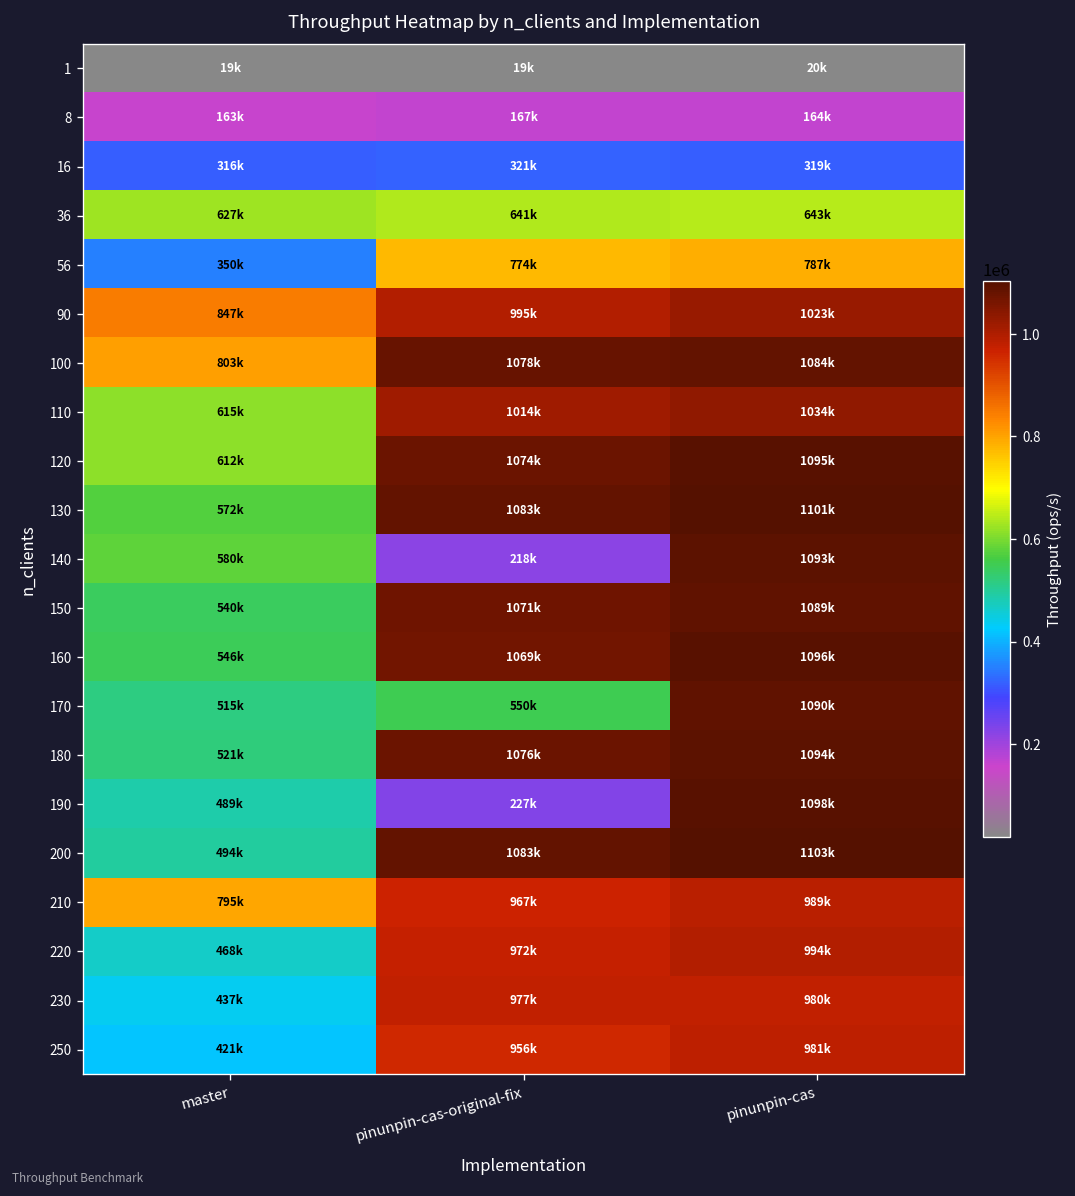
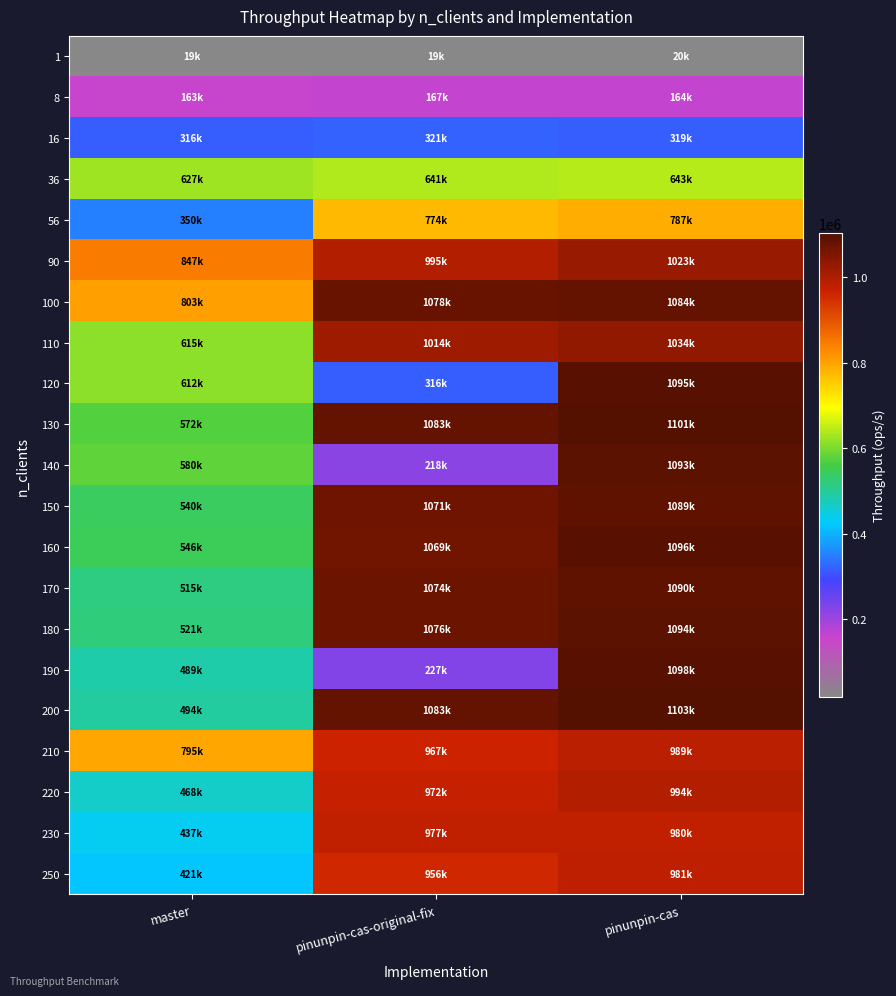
  {
    "1": {
      "master": "19k",
      "pinunpin-cas-original-fix": "19k",
      "pinunpin-cas": "20k"
    },
    "8": {
      "master": "163k",
      "pinunpin-cas-original-fix": "167k",
      "pinunpin-cas": "164k"
    },
    "16": {
      "master": "316k",
      "pinunpin-cas-original-fix": "321k",
      "pinunpin-cas": "319k"
    },
    "36": {
      "master": "627k",
      "pinunpin-cas-original-fix": "641k",
      "pinunpin-cas": "643k"
    },
    "56": {
      "master": "350k",
      "pinunpin-cas-original-fix": "774k",
      "pinunpin-cas": "787k"
    },
    "90": {
      "master": "847k",
      "pinunpin-cas-original-fix": "995k",
      "pinunpin-cas": "1023k"
    },
    "100": {
      "master": "803k",
      "pinunpin-cas-original-fix": "1078k",
      "pinunpin-cas": "1084k"
    },
    "110": {
      "master": "615k",
      "pinunpin-cas-original-fix": "1014k",
      "pinunpin-cas": "1034k"
    },
    "120": {
      "master": "612k",
-     "pinunpin-cas-original-fix": "1074k",
+     "pinunpin-cas-original-fix": "316k",
      "pinunpin-cas": "1095k"
    },
    "130": {
      "master": "572k",
      "pinunpin-cas-original-fix": "1083k",
      "pinunpin-cas": "1101k"
    },
    "140": {
      "master": "580k",
      "pinunpin-cas-original-fix": "218k",
      "pinunpin-cas": "1093k"
    },
    "150": {
      "master": "540k",
      "pinunpin-cas-original-fix": "1071k",
      "pinunpin-cas": "1089k"
    },
    "160": {
      "master": "546k",
      "pinunpin-cas-original-fix": "1069k",
      "pinunpin-cas": "1096k"
    },
    "170": {
      "master": "515k",
-     "pinunpin-cas-original-fix": "550k",
+     "pinunpin-cas-original-fix": "1074k",
      "pinunpin-cas": "1090k"
    },
    "180": {
      "master": "521k",
      "pinunpin-cas-original-fix": "1076k",
      "pinunpin-cas": "1094k"
    },
    "190": {
      "master": "489k",
      "pinunpin-cas-original-fix": "227k",
      "pinunpin-cas": "1098k"
    },
    "200": {
      "master": "494k",
      "pinunpin-cas-original-fix": "1083k",
      "pinunpin-cas": "1103k"
    },
    "210": {
      "master": "795k",
      "pinunpin-cas-original-fix": "967k",
      "pinunpin-cas": "989k"
    },
    "220": {
      "master": "468k",
      "pinunpin-cas-original-fix": "972k",
      "pinunpin-cas": "994k"
    },
    "230": {
      "master": "437k",
      "pinunpin-cas-original-fix": "977k",
      "pinunpin-cas": "980k"
    },
    "250": {
      "master": "421k",
      "pinunpin-cas-original-fix": "956k",
      "pinunpin-cas": "981k"
    }
  }
